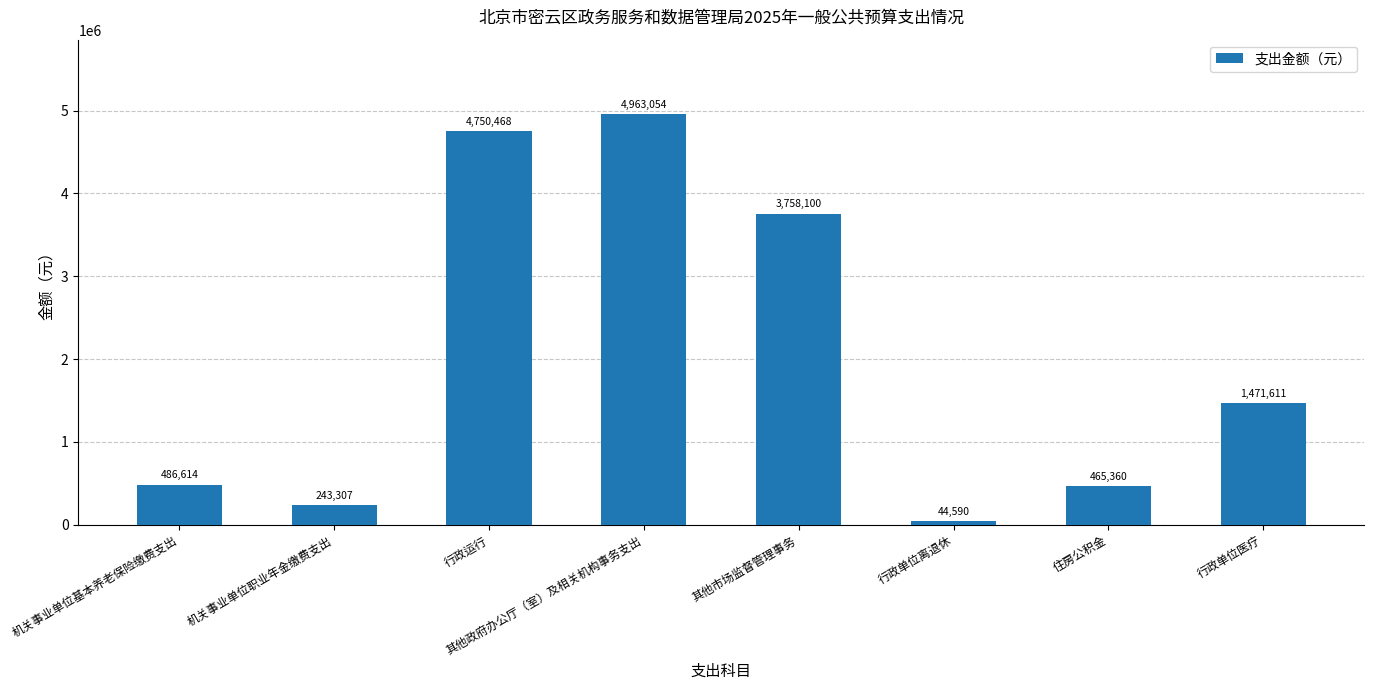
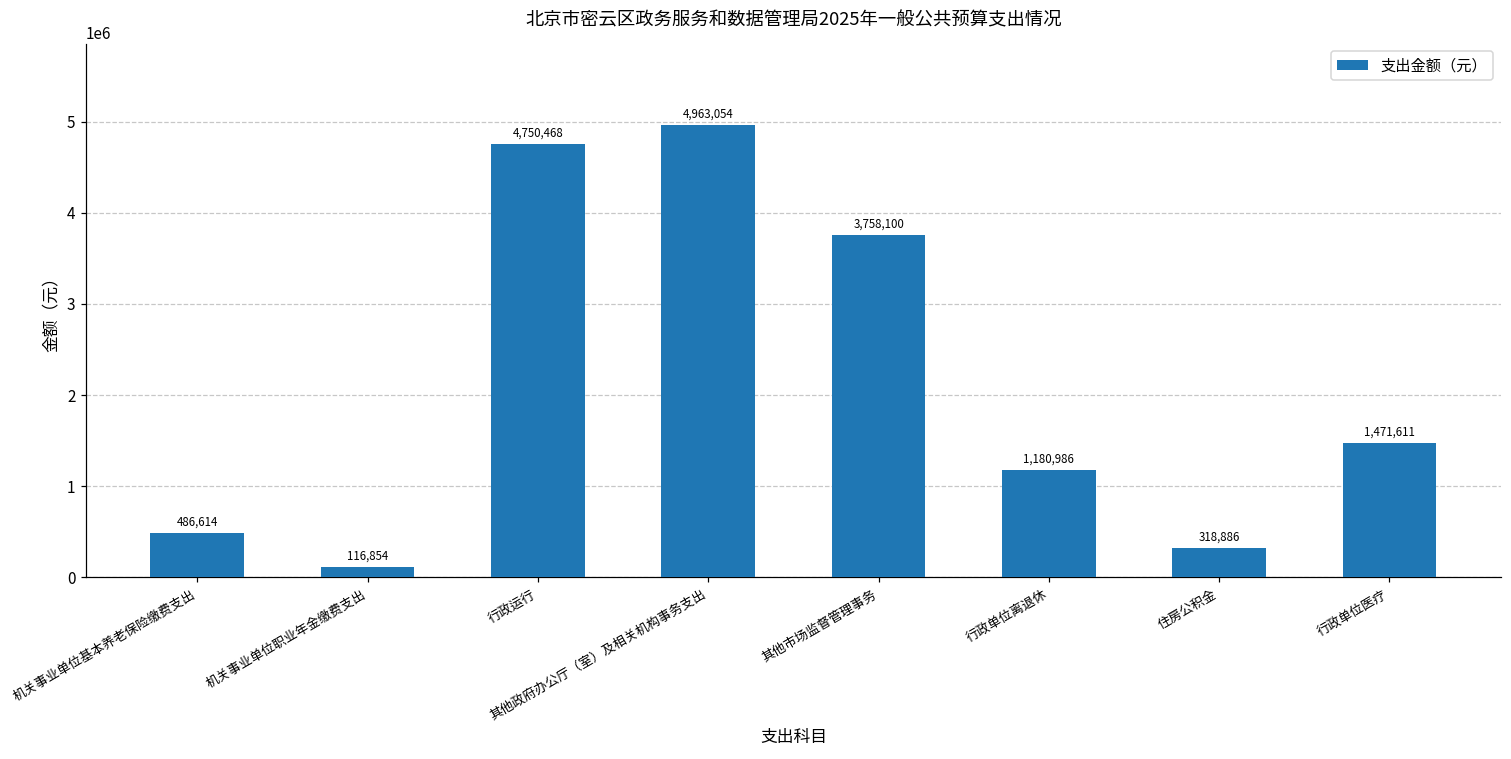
  {
    "机关事业单位基本养老保险缴费支出": "486,614",
-   "机关事业单位职业年金缴费支出": "243,307",
+   "机关事业单位职业年金缴费支出": "116,854",
    "行政运行": "4,750,468",
    "其他政府办公厅（室）及相关机构事务支出": "4,963,054",
    "其他市场监督管理事务": "3,758,100",
-   "行政单位离退休": "44,590",
-   "住房公积金": "465,360",
+   "行政单位离退休": "1,180,986",
+   "住房公积金": "318,886",
    "行政单位医疗": "1,471,611"
  }
